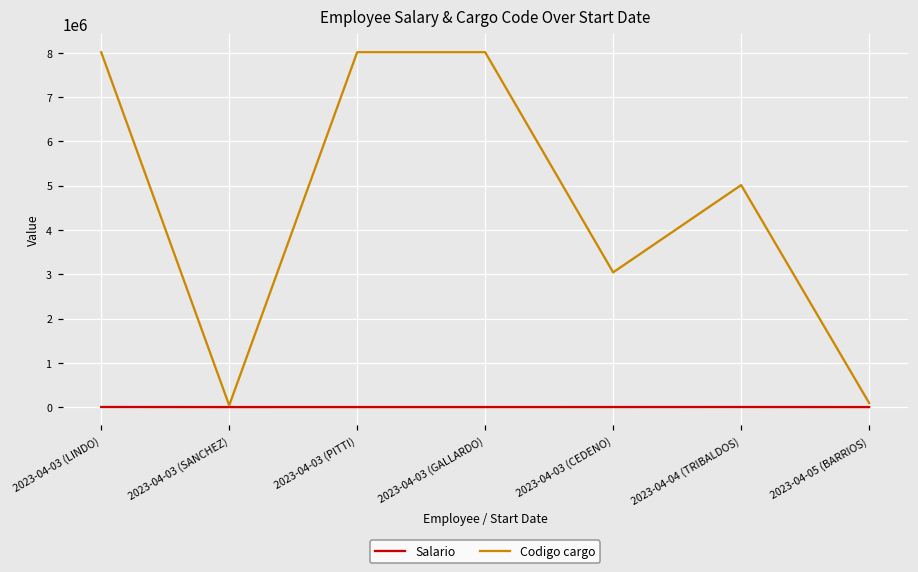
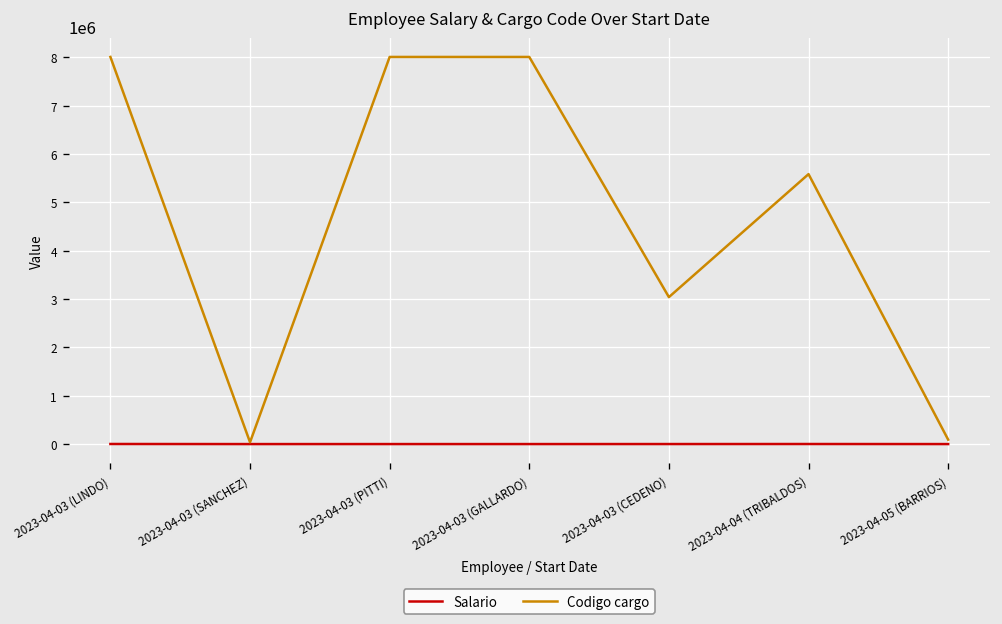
  {
    "Salario": {
      "2023-04-03 (LINDO)": 0,
      "2023-04-03 (PITTI)": 0,
      "2023-04-03 (GALLARDO)": 0,
      "2023-04-03 (CEDENO)": 0,
      "2023-04-04 (TRIBALDOS)": 0,
      "2023-04-05 (BARRIOS)": 0
    },
    "Codigo cargo": {
      "2023-04-03 (LINDO)": 8000000,
      "2023-04-03 (PITTI)": 8000000,
      "2023-04-03 (GALLARDO)": 8000000,
      "2023-04-03 (CEDENO)": 3000000,
-     "2023-04-04 (TRIBALDOS)": 5000000,
+     "2023-04-04 (TRIBALDOS)": 5600000,
      "2023-04-05 (BARRIOS)": 100000
    }
  }
